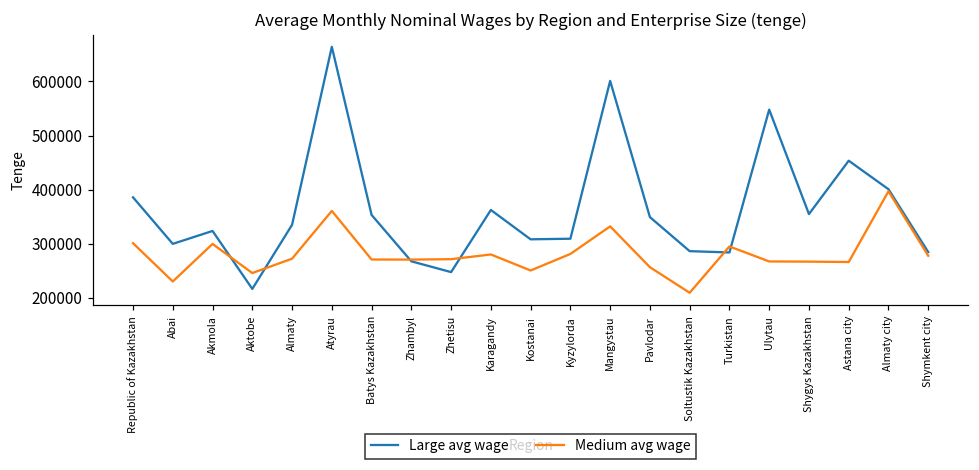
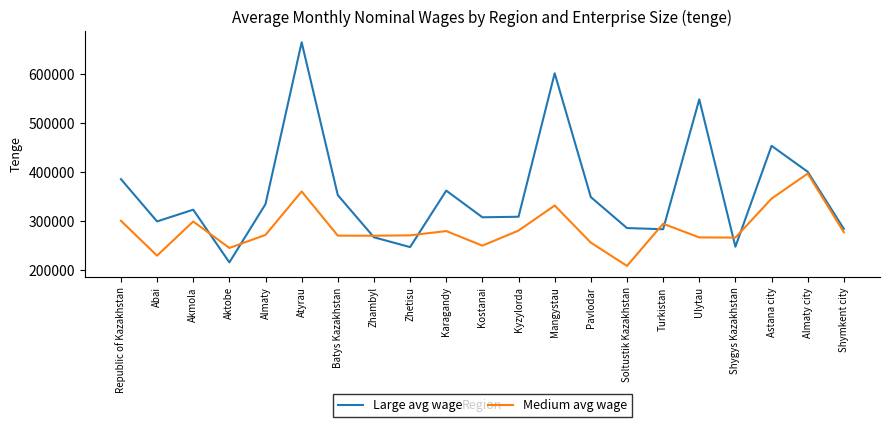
  {
    "Large avg wage": {
      "Republic of Kazakhstan": 390000,
      "Abai": 300000,
      "Akmola": 320000,
      "Aktobe": 220000,
      "Almaty": 330000,
      "Atyrau": 660000,
      "Batys Kazakhstan": 350000,
      "Zhetisu": 250000,
      "Karagandy": 360000,
      "Kostanai": 310000,
      "Kyzylorda": 310000,
      "Mangystau": 600000,
      "Pavlodar": 350000,
      "Soltustik Kazakhstan": 290000,
      "Turkistan": 280000,
      "Ulytau": 550000,
-     "Shygys Kazakhstan": 350000,
+     "Shygys Kazakhstan": 250000,
      "Astana city": 450000,
      "Shymkent city": 280000
    },
    "Medium avg wage": {
      "Republic of Kazakhstan": 300000,
      "Abai": 230000,
      "Akmola": 300000,
      "Aktobe": 250000,
      "Almaty": 270000,
      "Atyrau": 360000,
      "Batys Kazakhstan": 270000,
      "Zhetisu": 270000,
      "Karagandy": 280000,
      "Kostanai": 250000,
      "Kyzylorda": 280000,
      "Mangystau": 330000,
      "Pavlodar": 260000,
      "Soltustik Kazakhstan": 210000,
      "Turkistan": 290000,
      "Ulytau": 270000,
      "Shygys Kazakhstan": 270000,
-     "Astana city": 270000,
+     "Astana city": 350000,
      "Shymkent city": 280000
    }
  }
